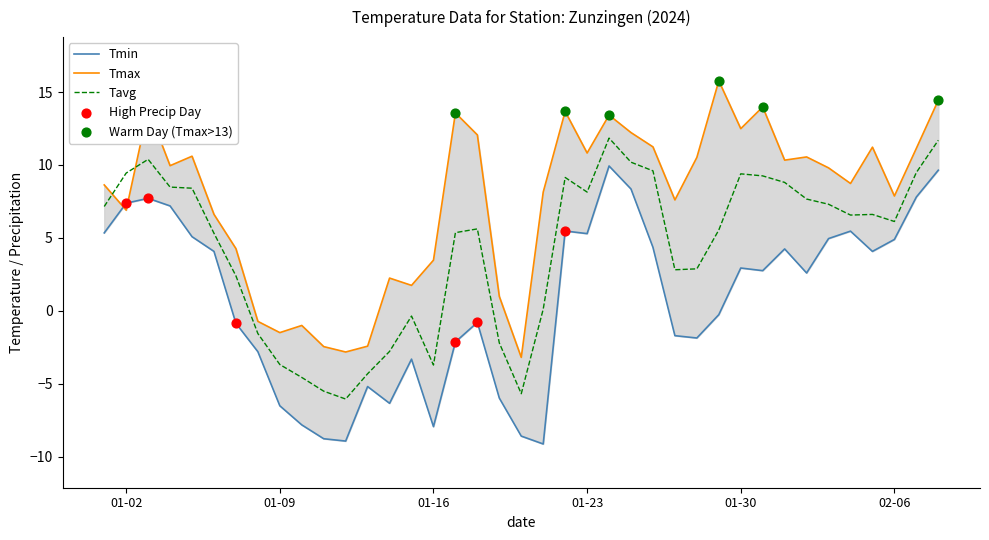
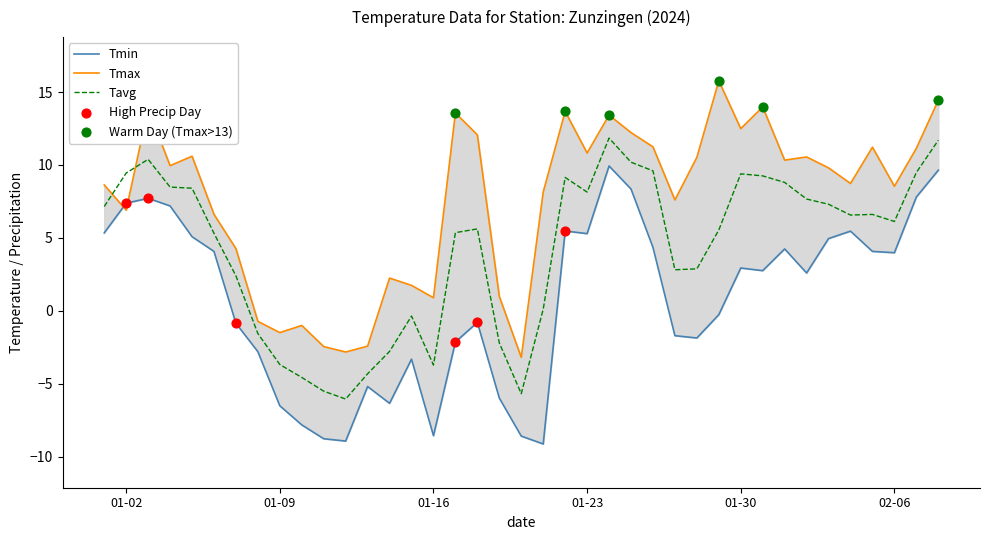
  {
    "Tmin": {
      "01-09": -6.5,
-     "01-16": -8.0,
+     "01-16": -8.6,
      "01-23": 5.3,
      "01-30": 2.9,
-     "02-06": 4.9
+     "02-06": 4.0
    },
    "Tmax": {
      "01-02": 6.9,
-     "01-16": 3.5,
-     "02-06": 7.9
+     "01-16": 0.9,
+     "02-06": 8.5
    }
  }
